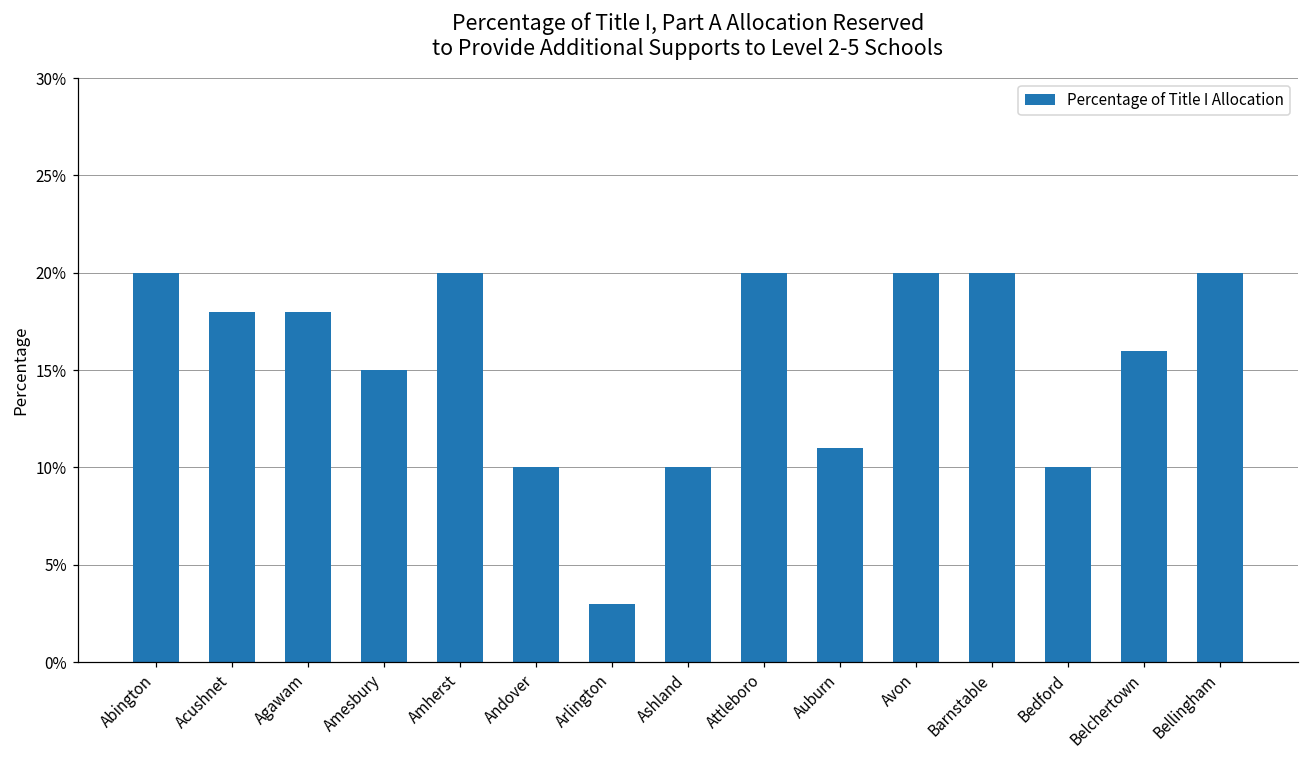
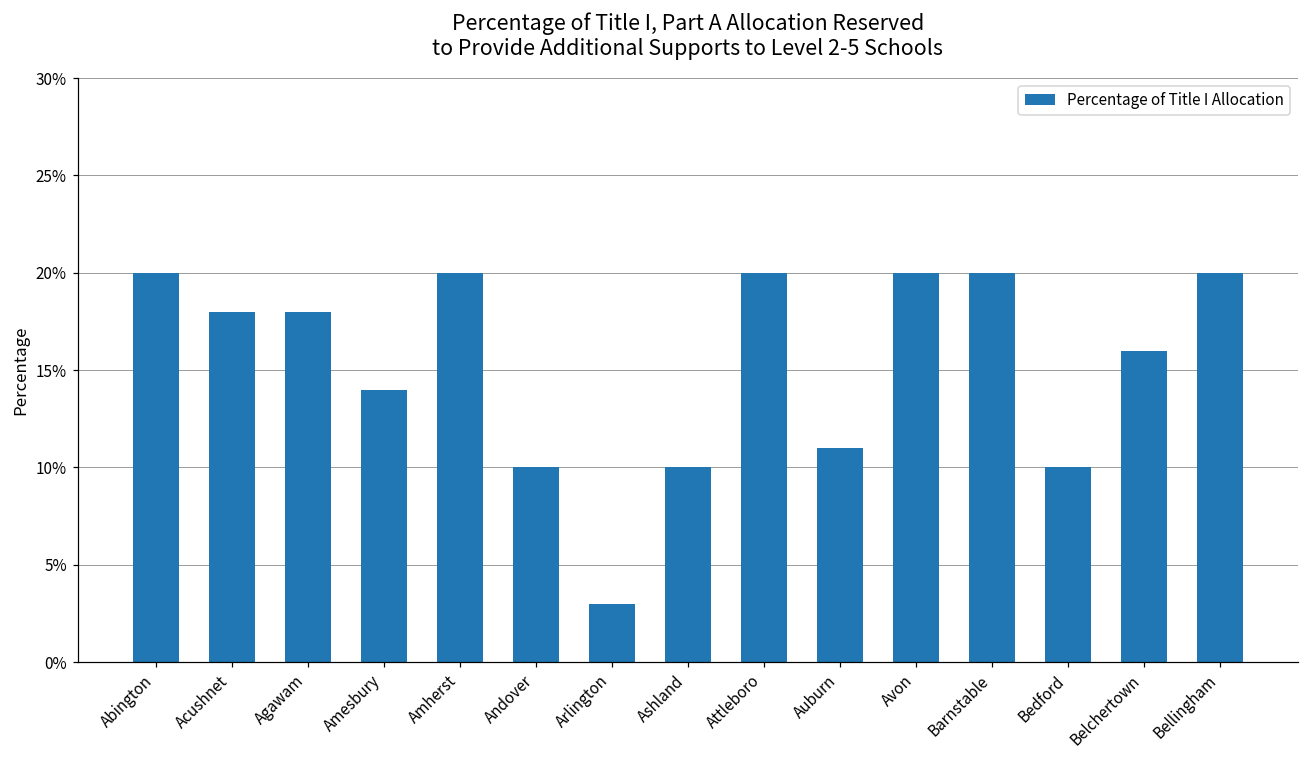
  {
    "Abington": "20.0%",
    "Acushnet": "18.0%",
    "Agawam": "18.0%",
-   "Amesbury": "15.0%",
+   "Amesbury": "14.0%",
    "Amherst": "20.0%",
    "Andover": "10.0%",
    "Arlington": "3.0%",
    "Ashland": "10.0%",
    "Attleboro": "20.0%",
    "Auburn": "11.0%",
    "Avon": "20.0%",
    "Barnstable": "20.0%",
    "Bedford": "10.0%",
    "Belchertown": "16.0%",
    "Bellingham": "20.0%"
  }
